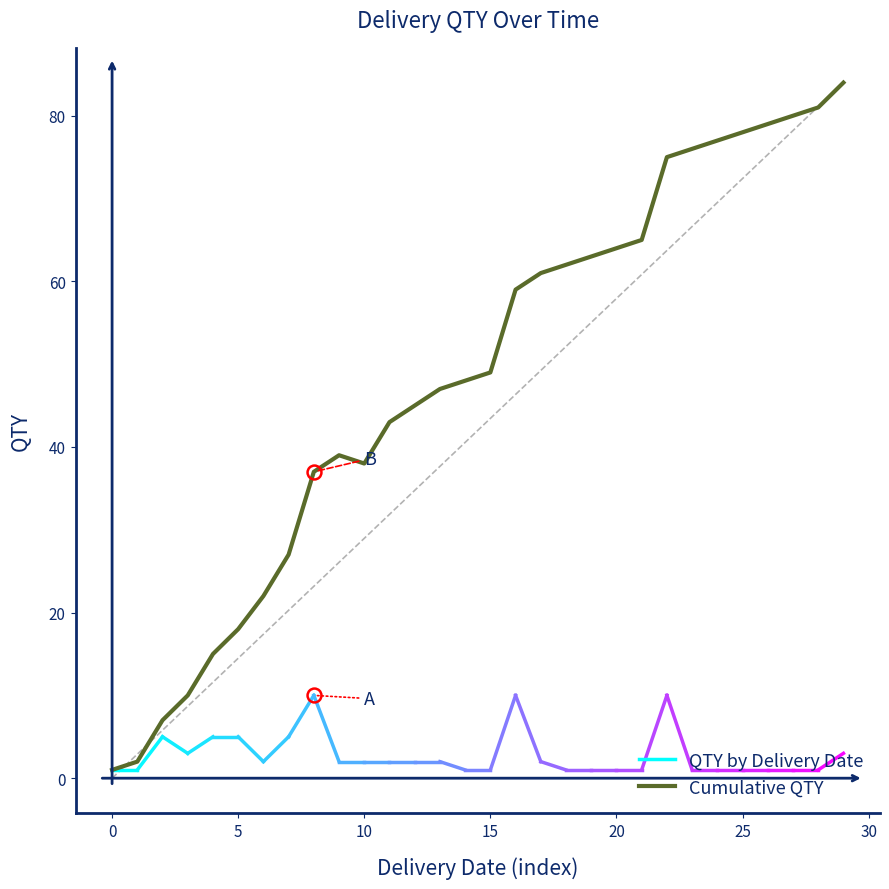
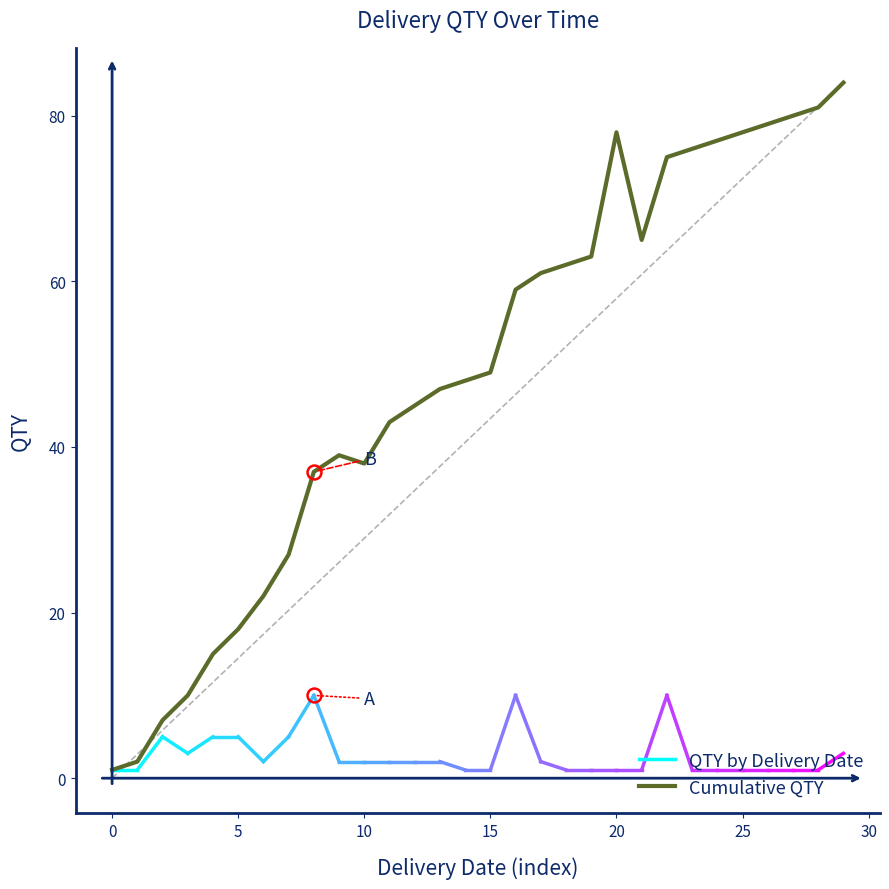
  {
    "Cumulative QTY": {
      "5": 18,
      "10": 38,
      "15": 49,
-     "20": 64,
+     "20": 78,
      "25": 78
    }
  }
